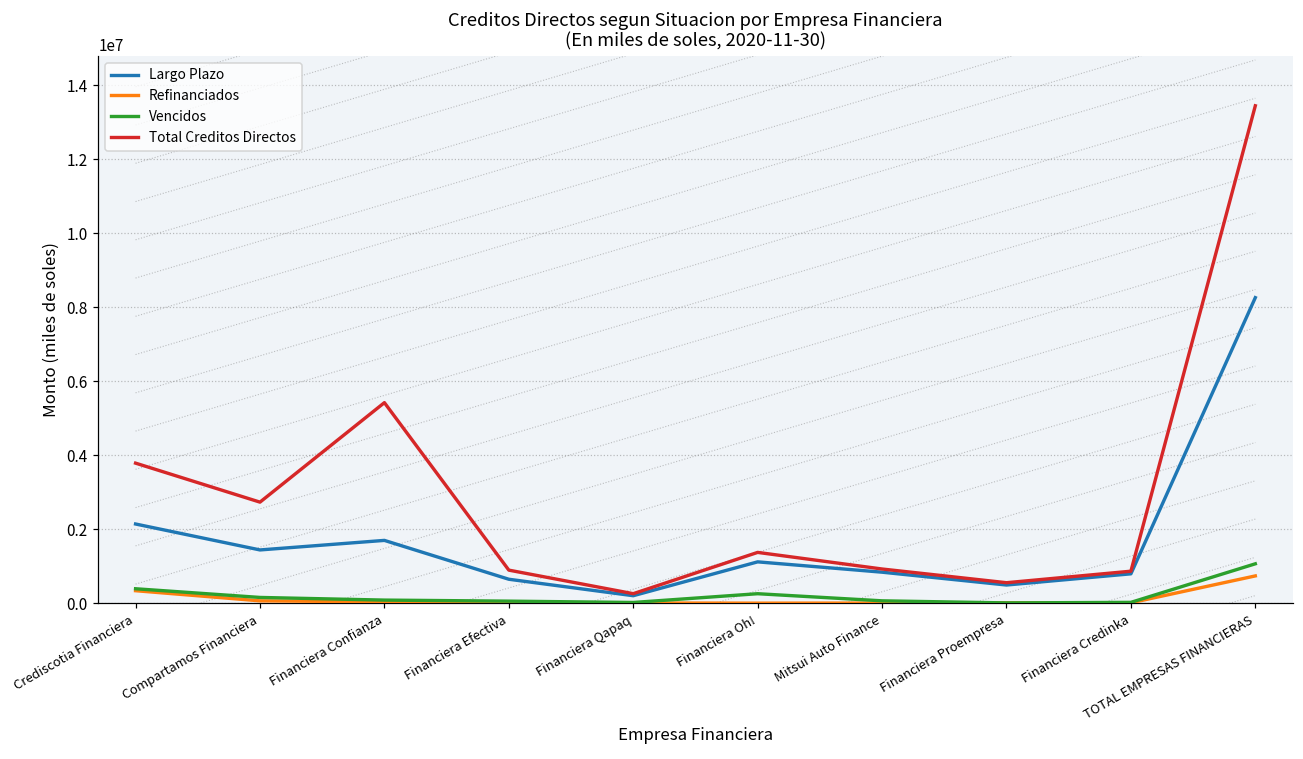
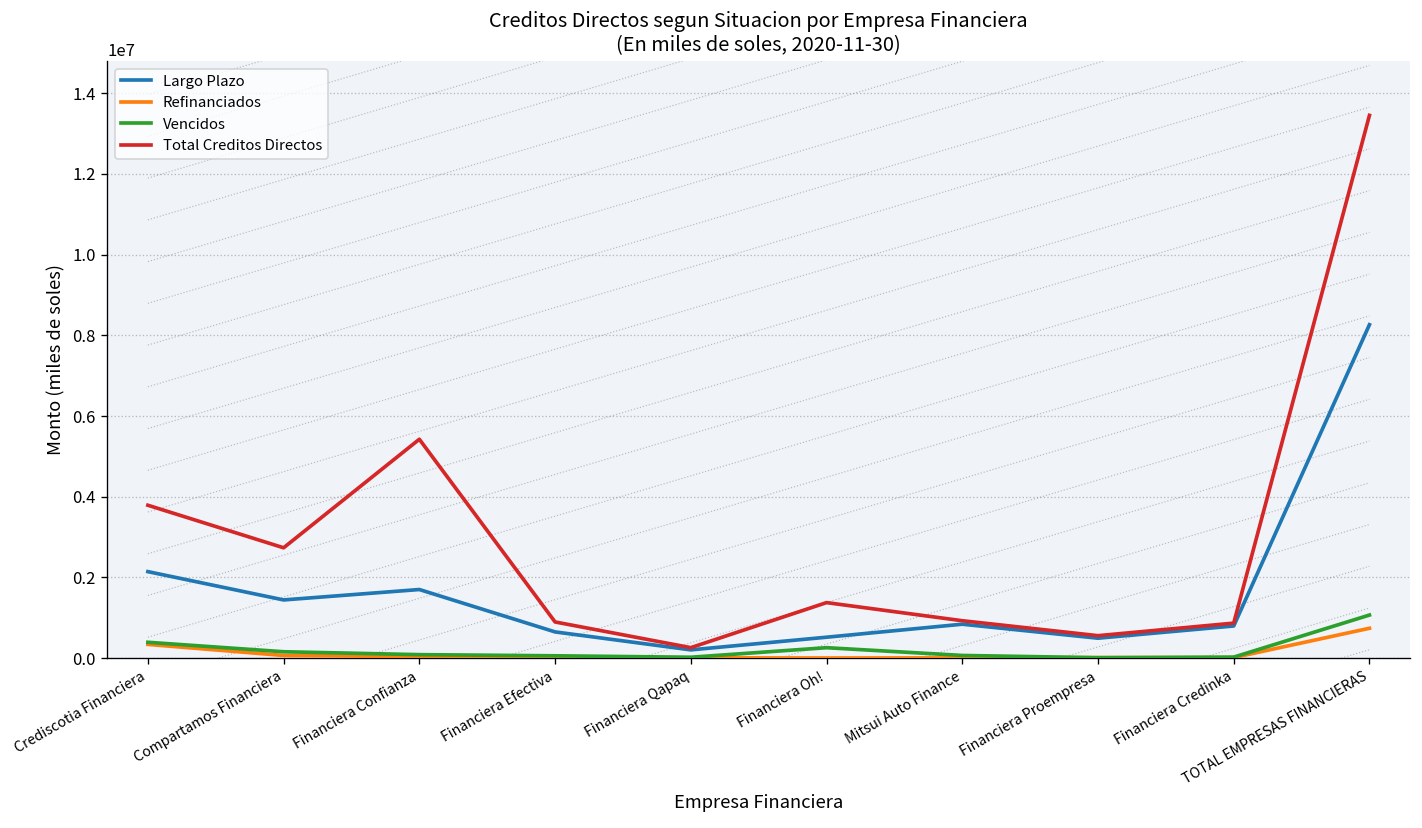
  {
    "Largo Plazo": {
      "Crediscotia Financiera": 2100000,
      "Financiera Confianza": 1700000,
      "Financiera Efectiva": 600000,
-     "Financiera Oh!": 1100000,
+     "Financiera Oh!": 500000,
      "Mitsui Auto Finance": 800000,
      "TOTAL EMPRESAS FINANCIERAS": 8300000
    },
    "Refinanciados": {
      "Compartamos Financiera": 100000,
      "Financiera Oh!": 0,
      "TOTAL EMPRESAS FINANCIERAS": 700000
    },
    "Vencidos": {
      "Compartamos Financiera": 200000,
      "Financiera Oh!": 300000,
      "TOTAL EMPRESAS FINANCIERAS": 1100000
    },
    "Total Creditos Directos": {
      "Crediscotia Financiera": 3800000,
      "Compartamos Financiera": 2700000,
      "Financiera Confianza": 5400000,
      "Financiera Efectiva": 900000,
      "Mitsui Auto Finance": 900000,
      "TOTAL EMPRESAS FINANCIERAS": 13500000
    }
  }
